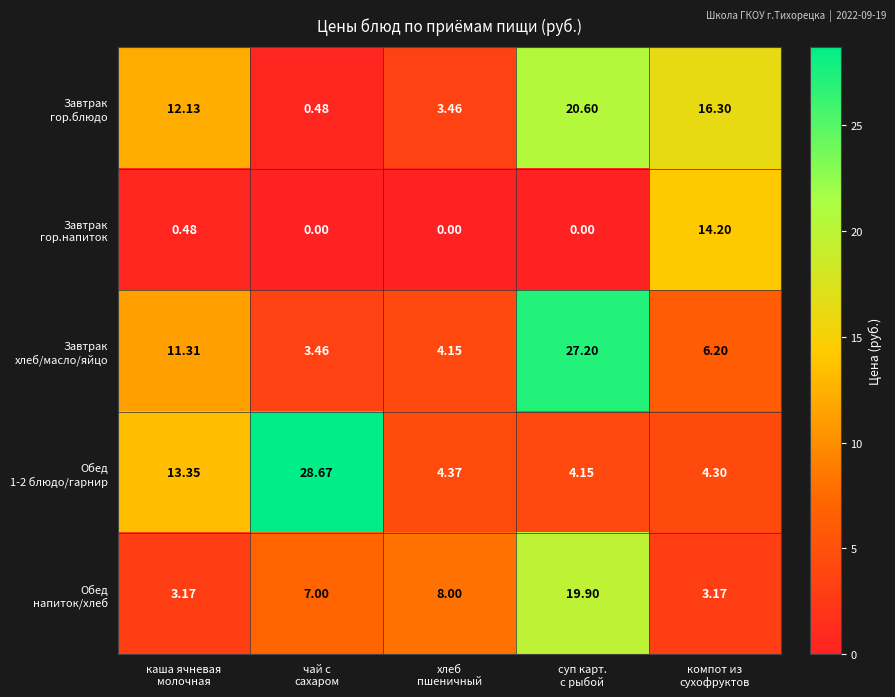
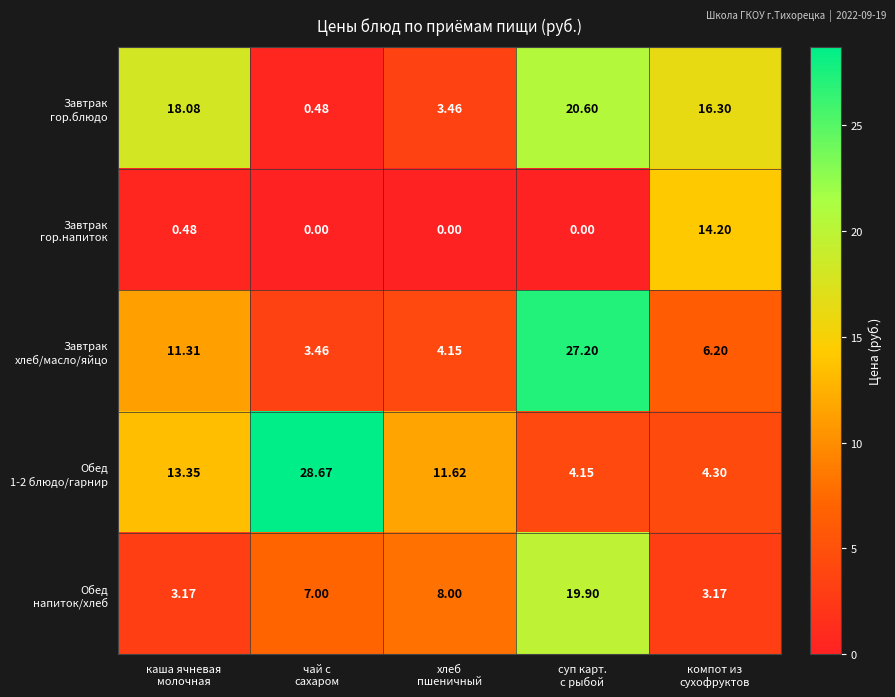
  {
    "Завтрак гор.блюдо": {
-     "каша ячневая молочная": 12.13,
+     "каша ячневая молочная": 18.08,
      "чай с сахаром": 0.48,
      "хлеб пшеничный": 3.46,
      "суп карт. с рыбой": 20.60,
      "компот из сухофруктов": 16.30
    },
    "Завтрак гор.напиток": {
      "каша ячневая молочная": 0.48,
      "чай с сахаром": 0.00,
      "хлеб пшеничный": 0.00,
      "суп карт. с рыбой": 0.00,
      "компот из сухофруктов": 14.20
    },
    "Завтрак хлеб/масло/яйцо": {
      "каша ячневая молочная": 11.31,
      "чай с сахаром": 3.46,
      "хлеб пшеничный": 4.15,
      "суп карт. с рыбой": 27.20,
      "компот из сухофруктов": 6.20
    },
    "Обед 1-2 блюдо/гарнир": {
      "каша ячневая молочная": 13.35,
      "чай с сахаром": 28.67,
-     "хлеб пшеничный": 4.37,
+     "хлеб пшеничный": 11.62,
      "суп карт. с рыбой": 4.15,
      "компот из сухофруктов": 4.30
    },
    "Обед напиток/хлеб": {
      "каша ячневая молочная": 3.17,
      "чай с сахаром": 7.00,
      "хлеб пшеничный": 8.00,
      "суп карт. с рыбой": 19.90,
      "компот из сухофруктов": 3.17
    }
  }
